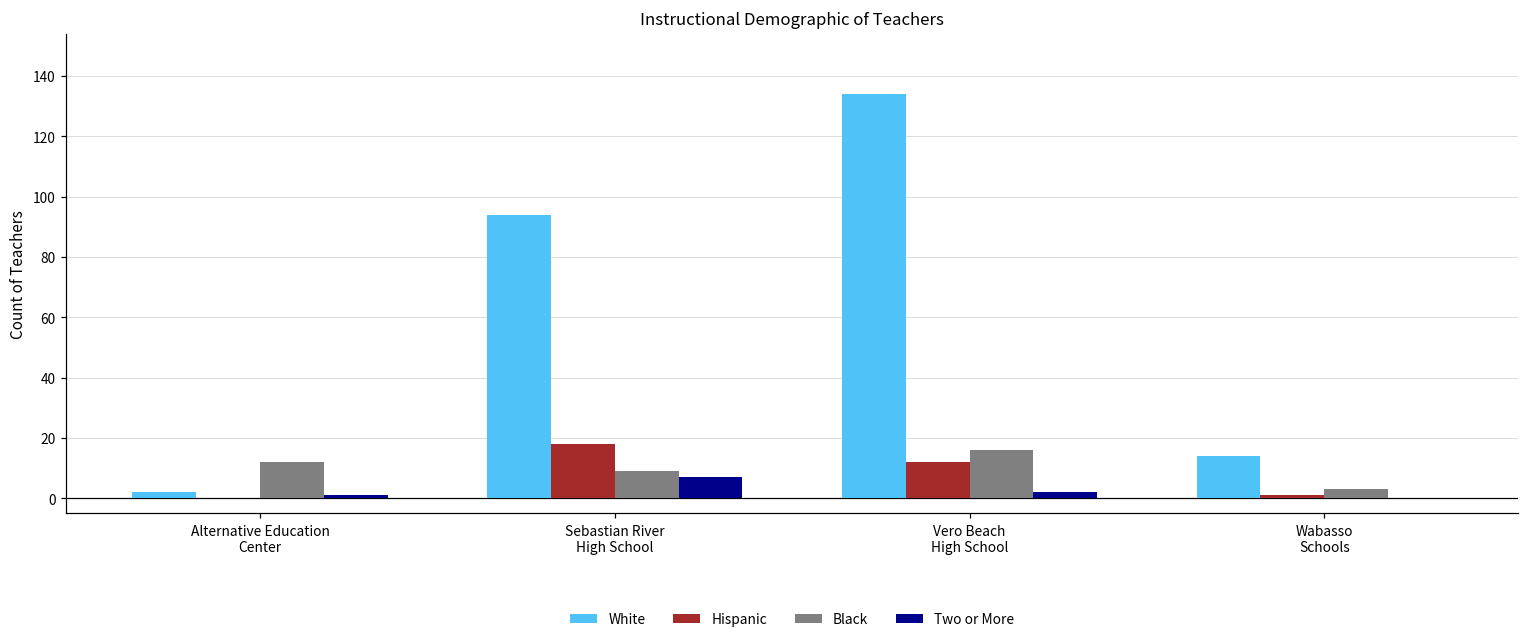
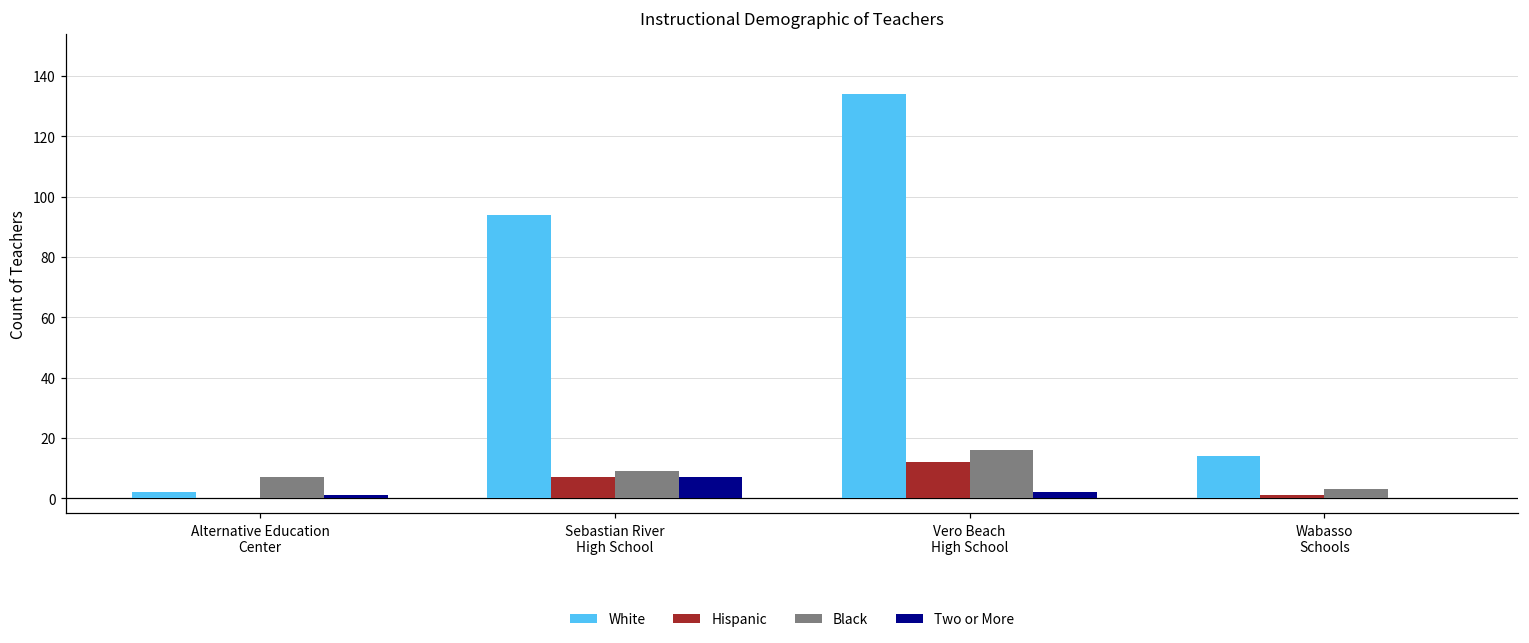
  {
    "White": {
      "Alternative Education Center": 2,
      "Sebastian River High School": 94,
      "Vero Beach High School": 134,
      "Wabasso Schools": 14
    },
    "Hispanic": {
      "Alternative Education Center": 0,
-     "Sebastian River High School": 18,
+     "Sebastian River High School": 7,
      "Vero Beach High School": 12,
      "Wabasso Schools": 1
    },
    "Black": {
-     "Alternative Education Center": 12,
+     "Alternative Education Center": 7,
      "Sebastian River High School": 9,
      "Vero Beach High School": 16,
      "Wabasso Schools": 3
    },
    "Two or More": {
      "Alternative Education Center": 1,
      "Sebastian River High School": 7,
      "Vero Beach High School": 2,
      "Wabasso Schools": 0
    }
  }
